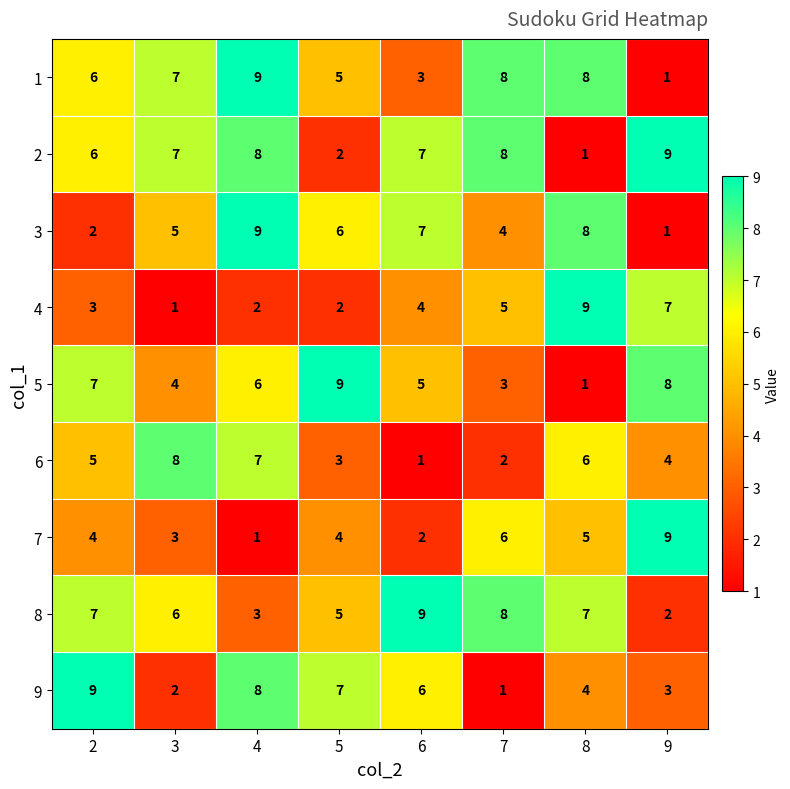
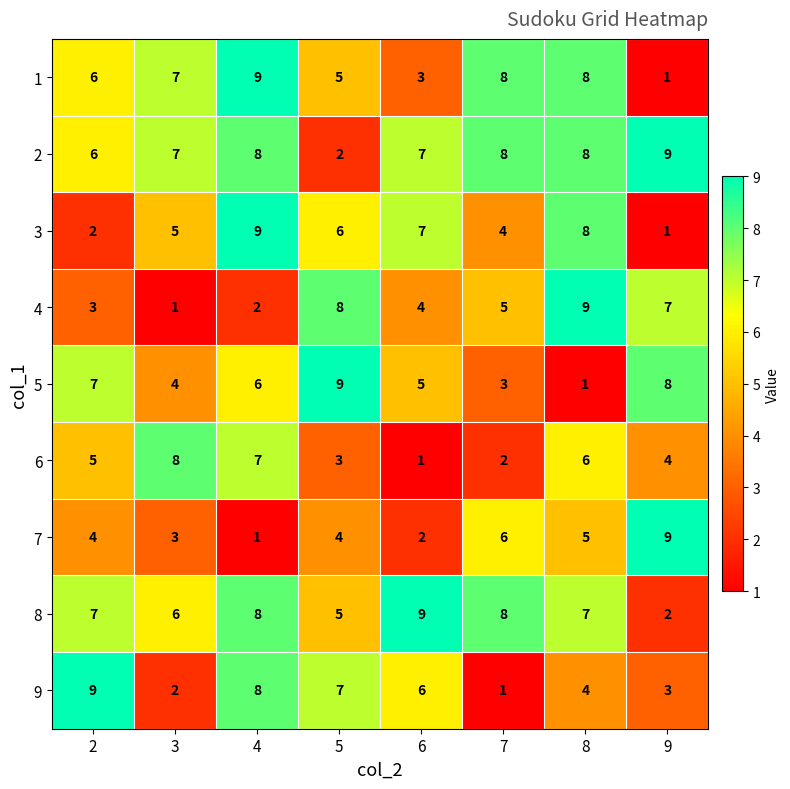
  {
    "1": {
      "2": 6,
      "3": 7,
      "4": 9,
      "5": 5,
      "6": 3,
      "7": 8,
      "8": 8,
      "9": 1
    },
    "2": {
      "2": 6,
      "3": 7,
      "4": 8,
      "5": 2,
      "6": 7,
      "7": 8,
-     "8": 1,
+     "8": 8,
      "9": 9
    },
    "3": {
      "2": 2,
      "3": 5,
      "4": 9,
      "5": 6,
      "6": 7,
      "7": 4,
      "8": 8,
      "9": 1
    },
    "4": {
      "2": 3,
      "3": 1,
      "4": 2,
-     "5": 2,
+     "5": 8,
      "6": 4,
      "7": 5,
      "8": 9,
      "9": 7
    },
    "5": {
      "2": 7,
      "3": 4,
      "4": 6,
      "5": 9,
      "6": 5,
      "7": 3,
      "8": 1,
      "9": 8
    },
    "6": {
      "2": 5,
      "3": 8,
      "4": 7,
      "5": 3,
      "6": 1,
      "7": 2,
      "8": 6,
      "9": 4
    },
    "7": {
      "2": 4,
      "3": 3,
      "4": 1,
      "5": 4,
      "6": 2,
      "7": 6,
      "8": 5,
      "9": 9
    },
    "8": {
      "2": 7,
      "3": 6,
-     "4": 3,
+     "4": 8,
      "5": 5,
      "6": 9,
      "7": 8,
      "8": 7,
      "9": 2
    },
    "9": {
      "2": 9,
      "3": 2,
      "4": 8,
      "5": 7,
      "6": 6,
      "7": 1,
      "8": 4,
      "9": 3
    }
  }
